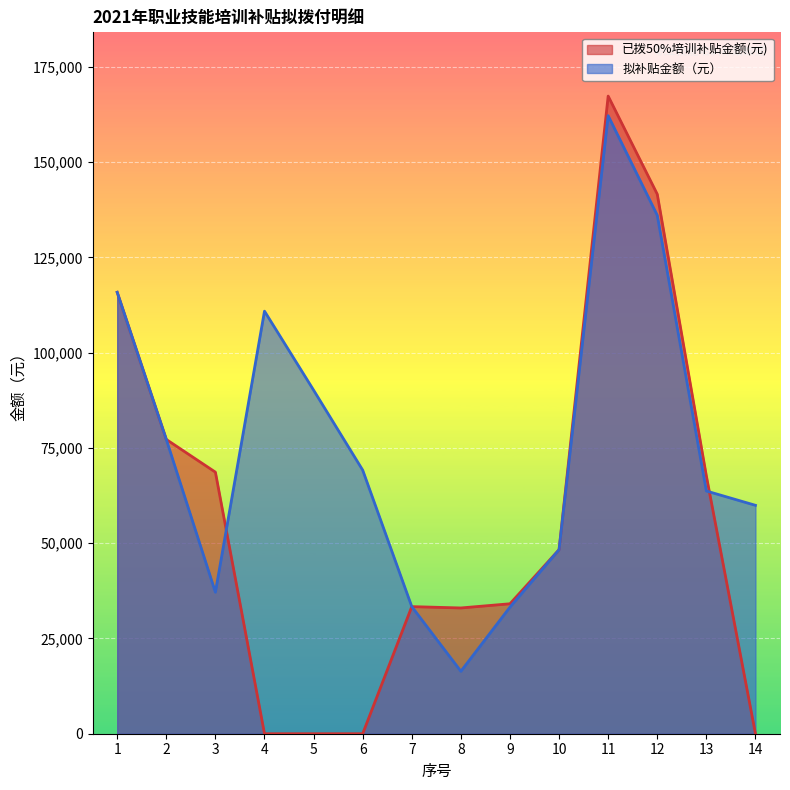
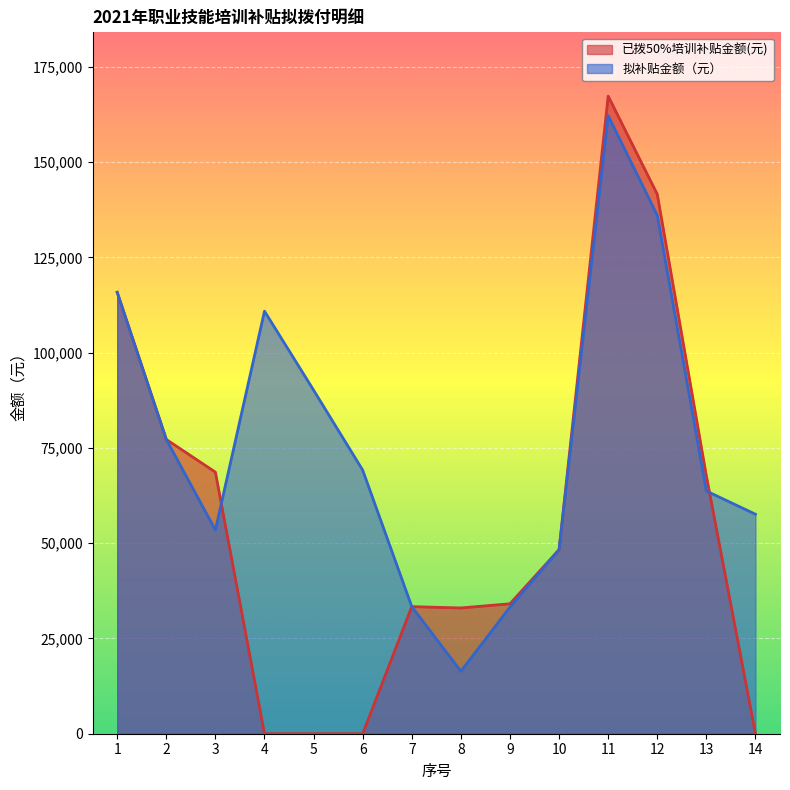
  {
    "已拨50%培训补贴金额(元)": {
      "3": "69,000",
      "4": "0",
      "5": "0",
      "6": "0",
      "8": "33,000",
      "9": "34,000",
      "11": "167,000",
      "12": "142,000",
      "13": "68,000",
      "14": "0"
    },
    "拟补贴金额（元）": {
-     "3": "37,000",
+     "3": "53,000",
      "4": "111,000",
      "5": "90,000",
      "6": "69,000",
      "8": "16,000",
      "9": "33,000",
      "11": "162,000",
      "12": "136,000",
      "13": "64,000",
-     "14": "60,000"
+     "14": "58,000"
    }
  }
